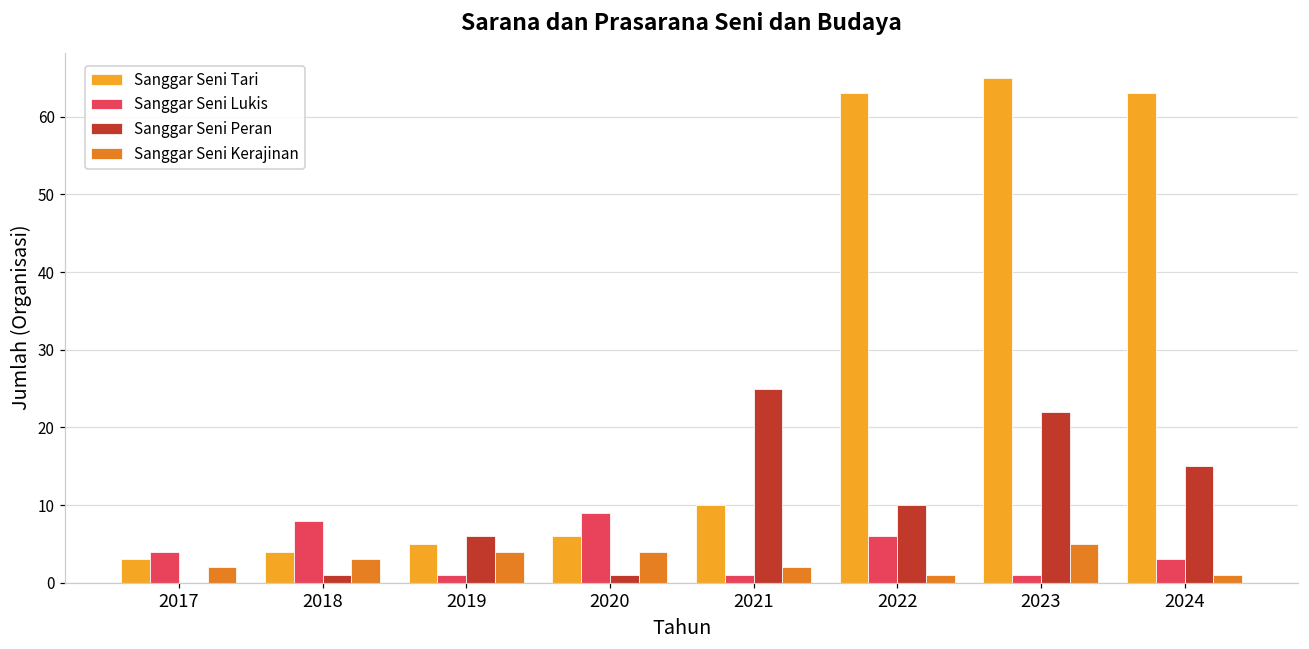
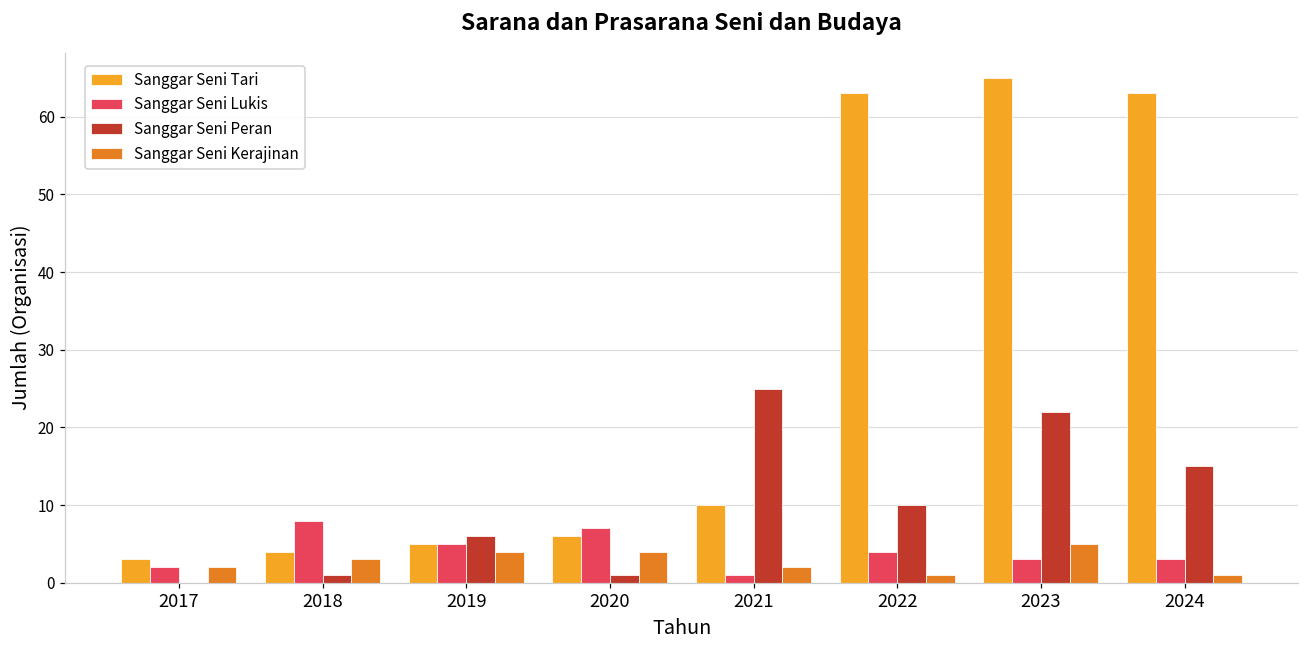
  {
    "Sanggar Seni Lukis": {
-     "2017": 4,
+     "2017": 2,
      "2018": 8,
-     "2019": 1,
-     "2020": 9,
+     "2019": 5,
+     "2020": 7,
      "2021": 1,
-     "2022": 6,
-     "2023": 1,
+     "2022": 4,
+     "2023": 3,
      "2024": 3
    },
    "Sanggar Seni Peran": {
      "2017": 0,
      "2018": 1,
      "2019": 6,
      "2020": 1,
      "2021": 25,
      "2022": 10,
      "2023": 22,
      "2024": 15
    }
  }
